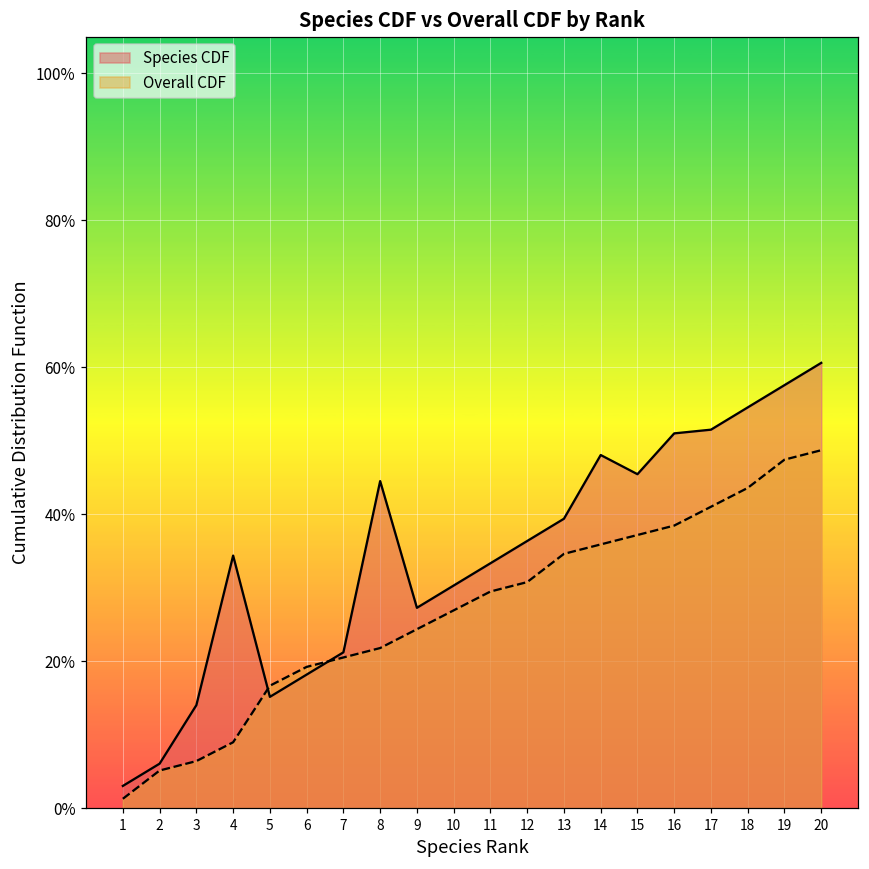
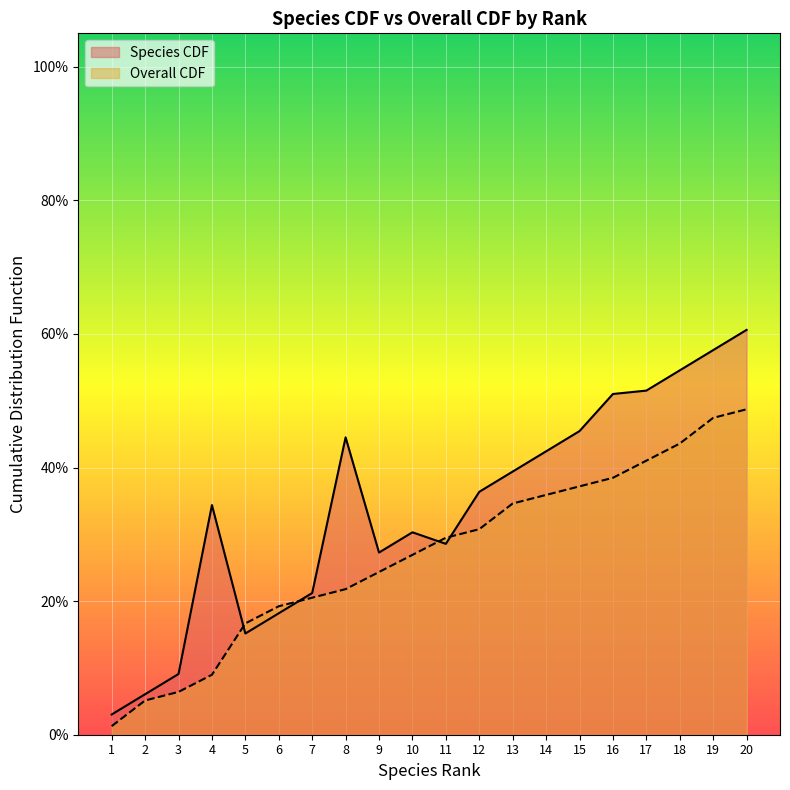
  {
    "Species CDF": {
      "1": "3%",
      "2": "6%",
-     "3": "14%",
+     "3": "9%",
      "4": "34%",
      "5": "15%",
      "6": "18%",
      "7": "21%",
      "8": "45%",
      "9": "27%",
      "10": "30%",
-     "11": "33%",
+     "11": "29%",
      "12": "36%",
      "13": "39%",
-     "14": "48%",
+     "14": "42%",
      "15": "45%",
      "16": "51%",
      "17": "52%",
      "18": "55%",
      "19": "58%",
      "20": "61%"
    },
    "Overall CDF": {
      "1": "1%",
      "2": "5%",
      "3": "6%",
      "4": "9%",
      "5": "17%",
      "6": "19%",
      "7": "21%",
      "8": "22%",
      "9": "24%",
      "10": "27%",
      "11": "29%",
      "12": "31%",
      "13": "35%",
      "14": "36%",
      "15": "37%",
      "16": "38%",
      "17": "41%",
      "18": "44%",
      "19": "47%",
      "20": "49%"
    }
  }
